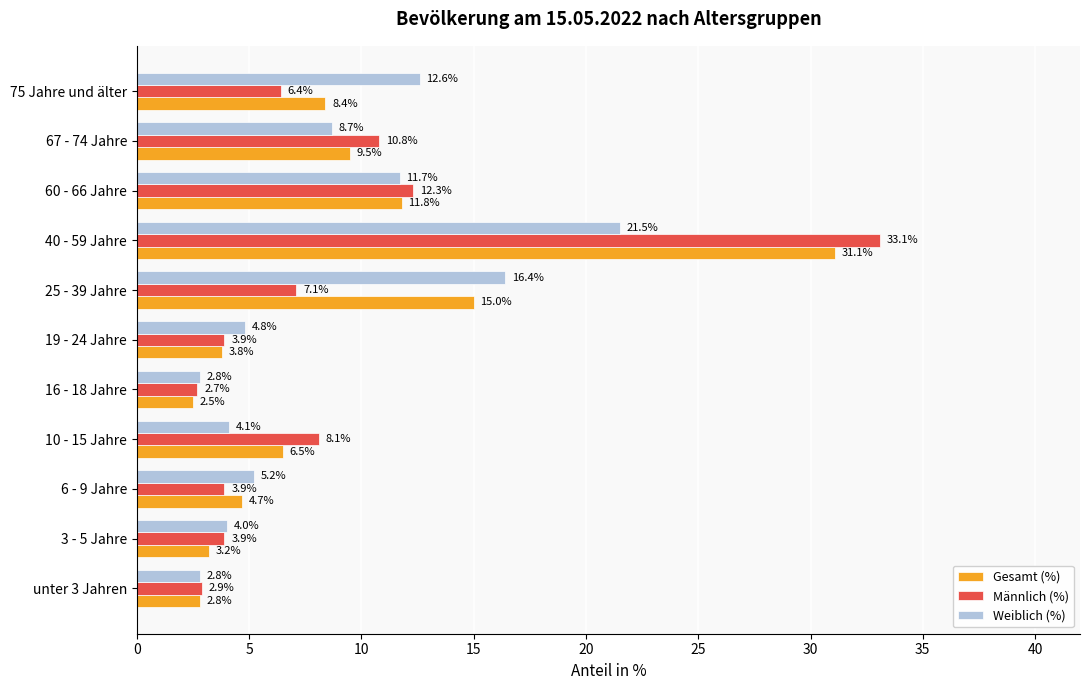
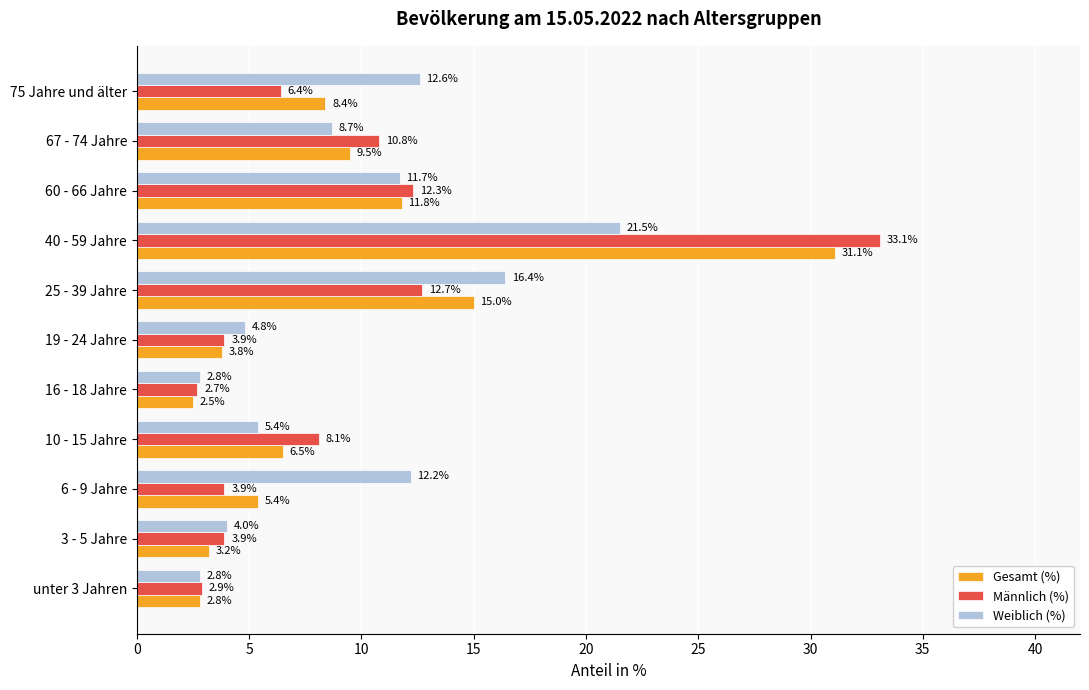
  {
    "Gesamt (%)": {
      "75 Jahre und älter": "8.4%",
      "67 - 74 Jahre": "9.5%",
      "60 - 66 Jahre": "11.8%",
      "40 - 59 Jahre": "31.1%",
      "25 - 39 Jahre": "15.0%",
      "19 - 24 Jahre": "3.8%",
      "16 - 18 Jahre": "2.5%",
      "10 - 15 Jahre": "6.5%",
-     "6 - 9 Jahre": "4.7%",
+     "6 - 9 Jahre": "5.4%",
      "3 - 5 Jahre": "3.2%",
      "unter 3 Jahren": "2.8%"
    },
    "Männlich (%)": {
      "75 Jahre und älter": "6.4%",
      "67 - 74 Jahre": "10.8%",
      "60 - 66 Jahre": "12.3%",
      "40 - 59 Jahre": "33.1%",
-     "25 - 39 Jahre": "7.1%",
+     "25 - 39 Jahre": "12.7%",
      "19 - 24 Jahre": "3.9%",
      "16 - 18 Jahre": "2.7%",
      "10 - 15 Jahre": "8.1%",
      "6 - 9 Jahre": "3.9%",
      "3 - 5 Jahre": "3.9%",
      "unter 3 Jahren": "2.9%"
    },
    "Weiblich (%)": {
      "75 Jahre und älter": "12.6%",
      "67 - 74 Jahre": "8.7%",
      "60 - 66 Jahre": "11.7%",
      "40 - 59 Jahre": "21.5%",
      "25 - 39 Jahre": "16.4%",
      "19 - 24 Jahre": "4.8%",
      "16 - 18 Jahre": "2.8%",
-     "10 - 15 Jahre": "4.1%",
-     "6 - 9 Jahre": "5.2%",
+     "10 - 15 Jahre": "5.4%",
+     "6 - 9 Jahre": "12.2%",
      "3 - 5 Jahre": "4.0%",
      "unter 3 Jahren": "2.8%"
    }
  }
